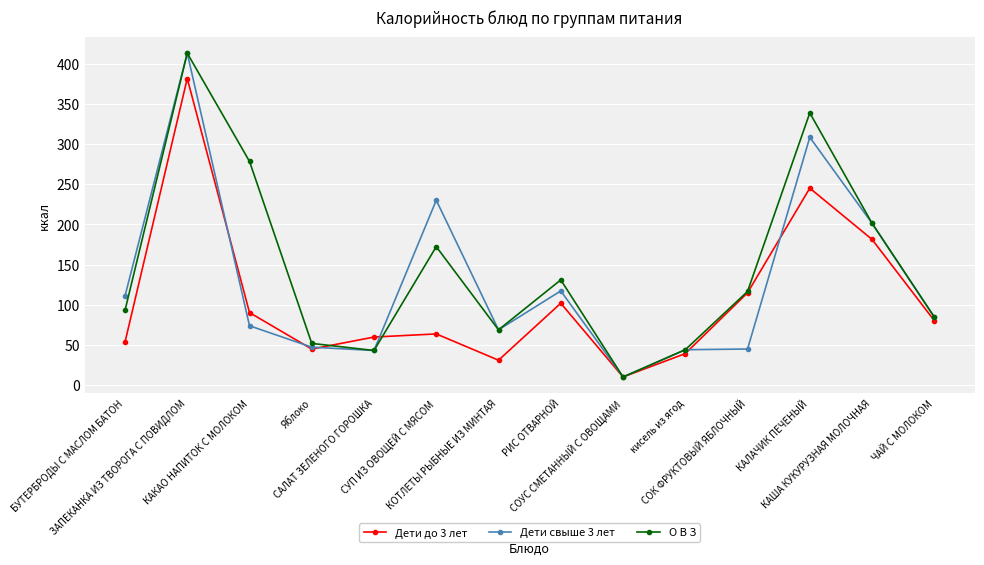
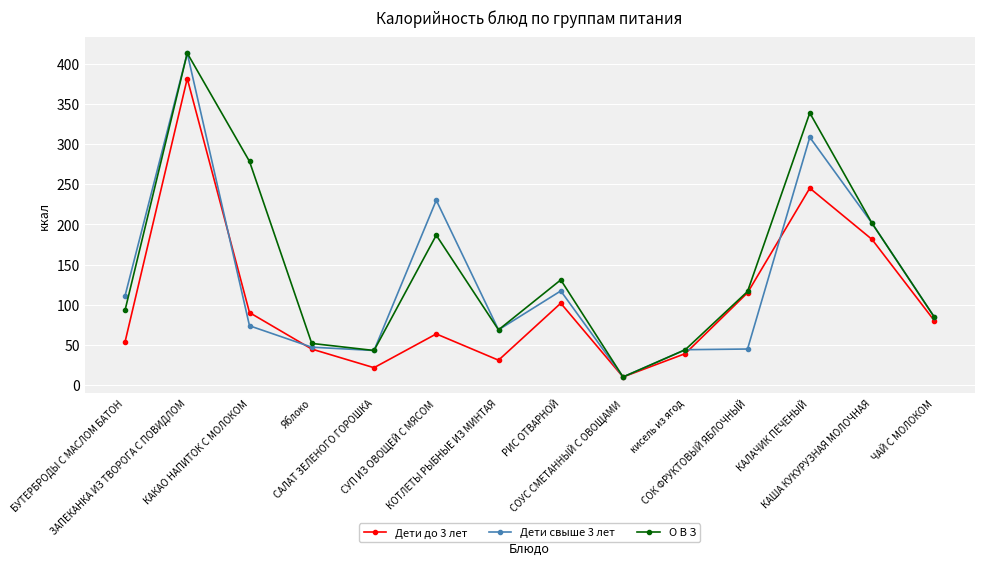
  {
    "Дети до 3 лет": {
      "БУТЕРБРОДЫ С МАСЛОМ БАТОН": 50,
      "ЗАПЕКАНКА ИЗ ТВОРОГА С ПОВИДЛОМ": 380,
      "КАКАО НАПИТОК С МОЛОКОМ": 90,
-     "САЛАТ ЗЕЛЕНОГО ГОРОШКА": 60,
+     "САЛАТ ЗЕЛЕНОГО ГОРОШКА": 20,
      "СУП ИЗ ОВОЩЕЙ С МЯСОМ": 60,
      "КОТЛЕТЫ РЫБНЫЕ ИЗ МИНТАЯ": 30,
      "РИС ОТВАРНОЙ": 100,
      "кисель из ягод": 40,
      "КАЛАЧИК ПЕЧЕНЫЙ": 250,
      "КАША КУКУРУЗНАЯ МОЛОЧНАЯ": 180,
      "ЧАЙ С МОЛОКОМ": 80
    },
    "Дети свыше 3 лет": {
      "БУТЕРБРОДЫ С МАСЛОМ БАТОН": 110,
      "КАКАО НАПИТОК С МОЛОКОМ": 70,
      "СУП ИЗ ОВОЩЕЙ С МЯСОМ": 230,
      "РИС ОТВАРНОЙ": 120,
      "СОК ФРУКТОВЫЙ ЯБЛОЧНЫЙ": 40,
      "КАЛАЧИК ПЕЧЕНЫЙ": 310
    },
    "О В З": {
      "БУТЕРБРОДЫ С МАСЛОМ БАТОН": 90,
      "КАКАО НАПИТОК С МОЛОКОМ": 280,
      "Яблоко": 50,
-     "СУП ИЗ ОВОЩЕЙ С МЯСОМ": 170,
+     "СУП ИЗ ОВОЩЕЙ С МЯСОМ": 190,
      "РИС ОТВАРНОЙ": 130,
      "КАЛАЧИК ПЕЧЕНЫЙ": 340
    }
  }
